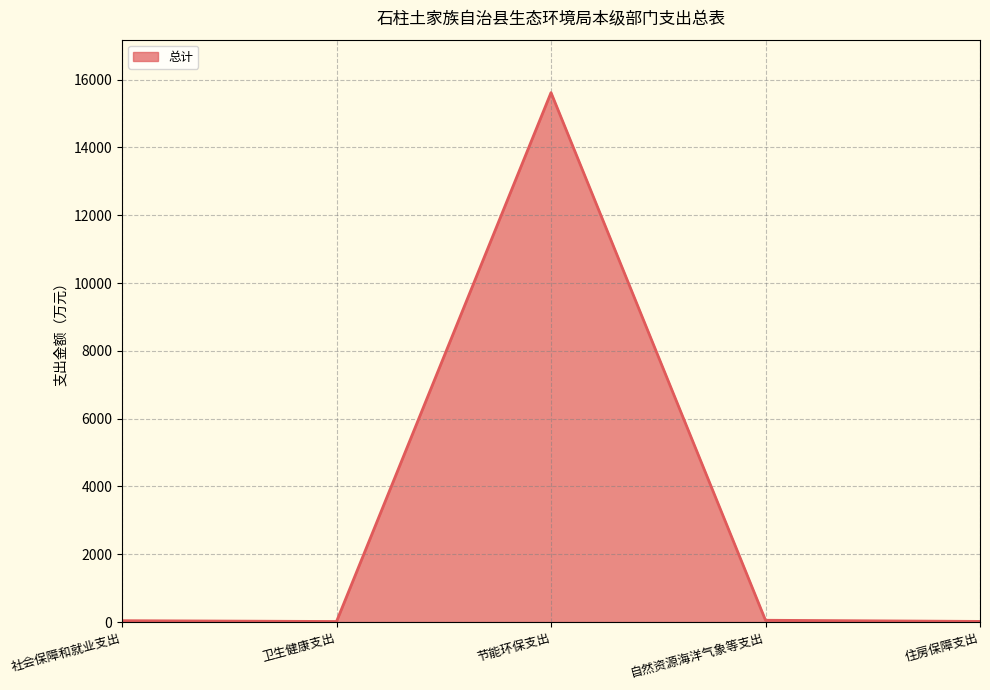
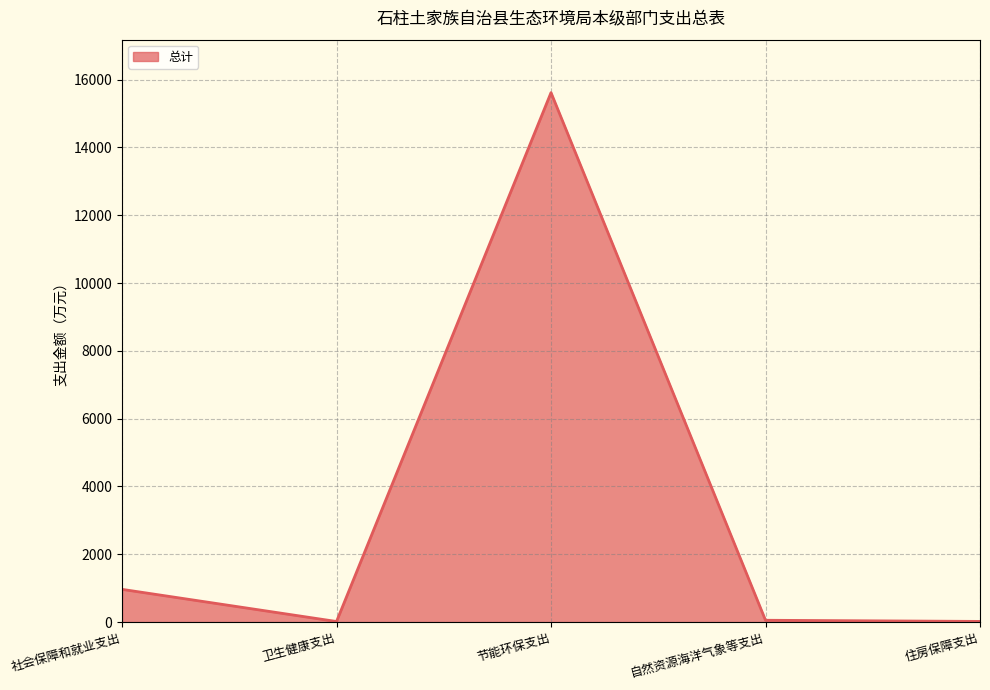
  {
-   "社会保障和就业支出": 0,
+   "社会保障和就业支出": 1000,
    "卫生健康支出": 0,
    "节能环保支出": 15600,
    "自然资源海洋气象等支出": 100,
    "住房保障支出": 0
  }
